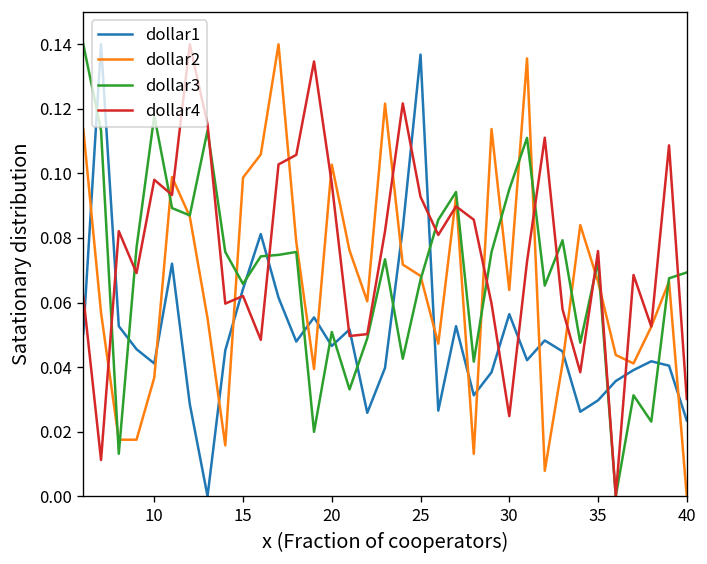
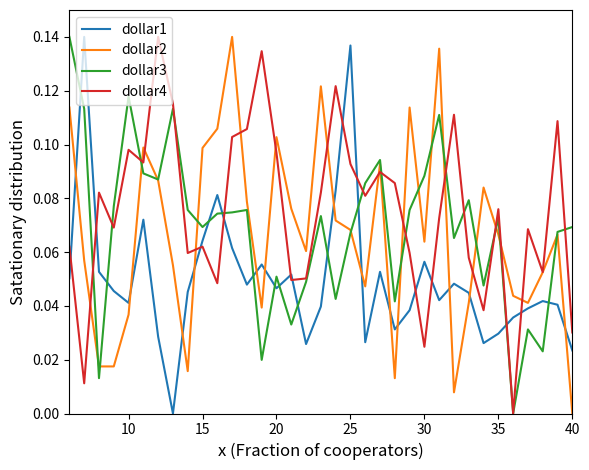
  {
    "dollar1": {
      "10": 0.041,
      "15": 0.064,
      "20": 0.047,
      "25": 0.137,
      "30": 0.056,
      "35": 0.030,
      "40": 0.023
    },
    "dollar2": {
      "10": 0.037,
      "15": 0.099,
      "20": 0.103,
      "25": 0.068,
      "30": 0.064,
      "35": 0.067,
      "40": 0.000
    },
    "dollar3": {
-     "15": 0.066,
+     "15": 0.069,
      "20": 0.051,
      "25": 0.067,
-     "30": 0.095,
+     "30": 0.088,
      "35": 0.073,
      "40": 0.069
    },
    "dollar4": {
      "10": 0.098,
      "15": 0.062,
      "20": 0.097,
      "25": 0.093,
      "30": 0.025,
      "35": 0.076,
      "40": 0.030
    }
  }
